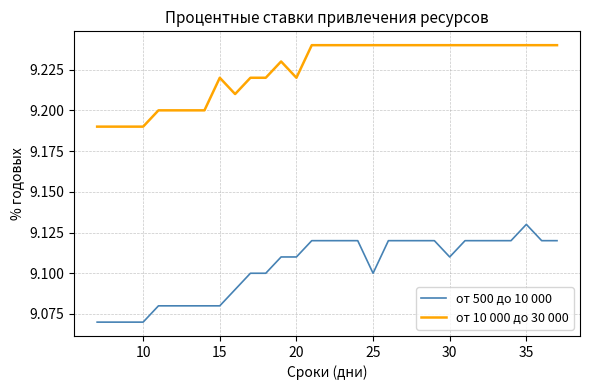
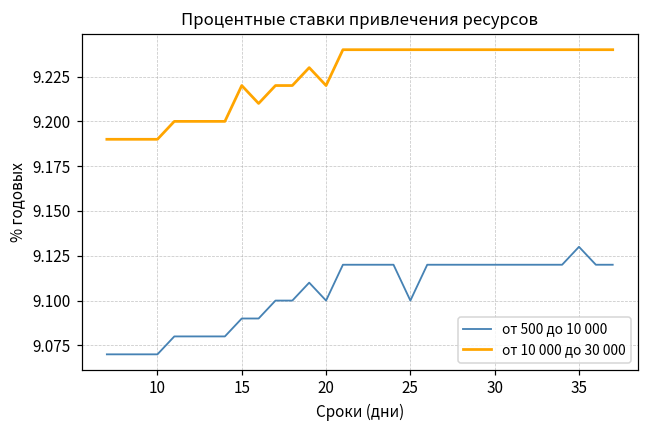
  {
    "от 500 до 10 000": {
      "10": 9.07,
-     "15": 9.08,
-     "20": 9.11,
+     "15": 9.09,
+     "20": 9.10,
      "25": 9.10,
-     "30": 9.11,
+     "30": 9.12,
      "35": 9.13
    },
    "от 10 000 до 30 000": {
      "10": 9.19,
      "15": 9.22,
      "20": 9.22,
      "25": 9.24,
      "30": 9.24,
      "35": 9.24
    }
  }
